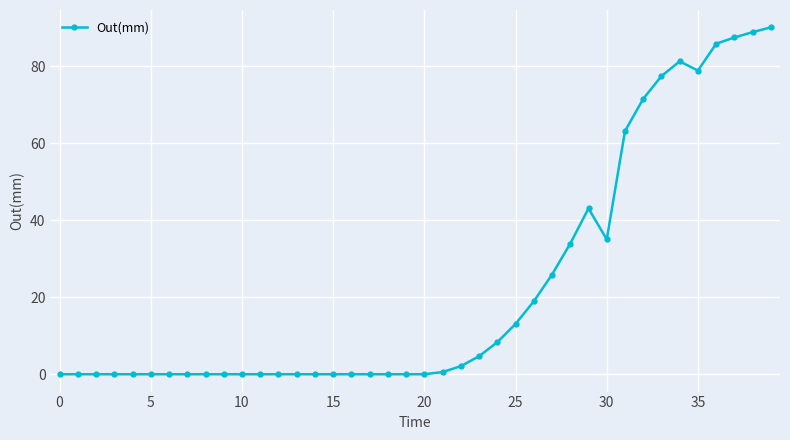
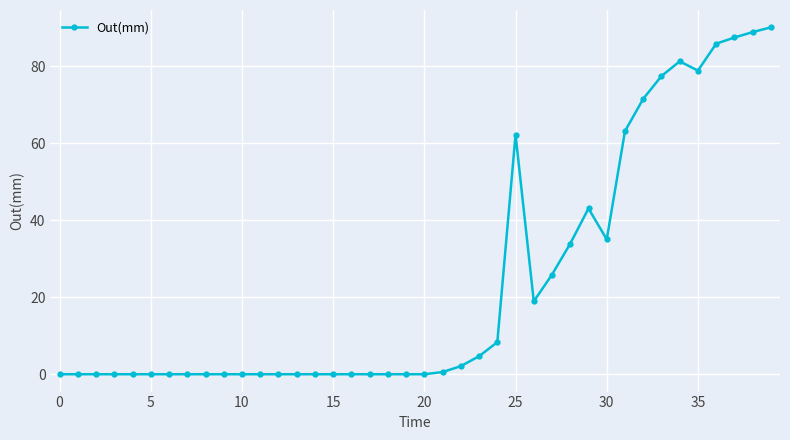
  {
    "0": 0,
    "5": 0,
    "10": 0,
    "15": 0,
    "20": 0,
-   "25": 13,
+   "25": 62,
    "30": 35,
    "35": 79
  }
